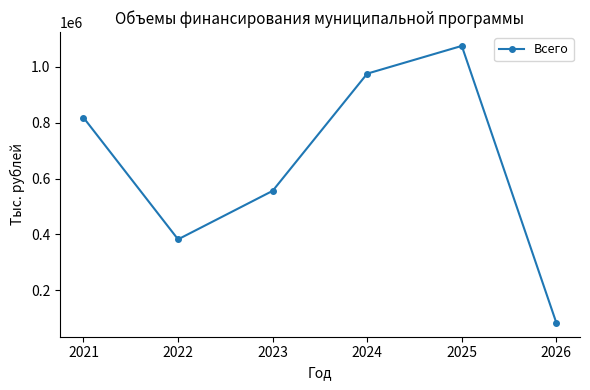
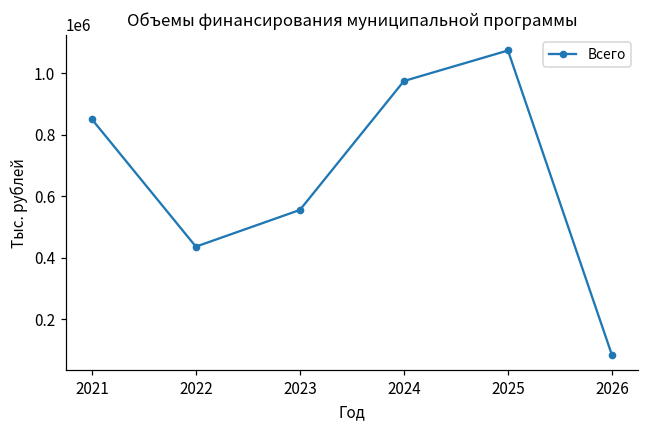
  {
-   "2021": 820000,
-   "2022": 380000,
+   "2021": 850000,
+   "2022": 440000,
    "2023": 560000,
    "2024": 980000,
    "2025": 1070000,
    "2026": 80000
  }
